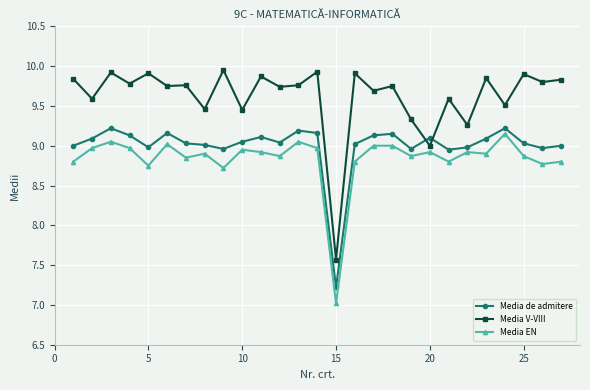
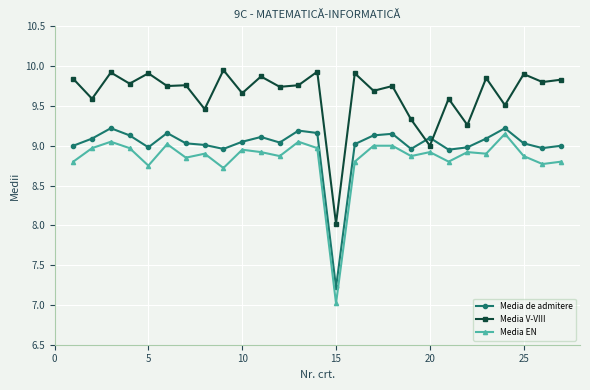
  {
    "Media de admitere": {
      "5": 9.0,
      "10": 9.1,
      "15": 7.2,
      "20": 9.1,
      "25": 9.0
    },
    "Media V-VIII": {
      "5": 9.9,
-     "10": 9.5,
-     "15": 7.6,
+     "10": 9.7,
+     "15": 8.0,
      "20": 9.0,
      "25": 9.9
    },
    "Media EN": {
      "5": 8.8,
      "10": 9.0,
      "15": 7.0,
      "20": 8.9,
      "25": 8.9
    }
  }
